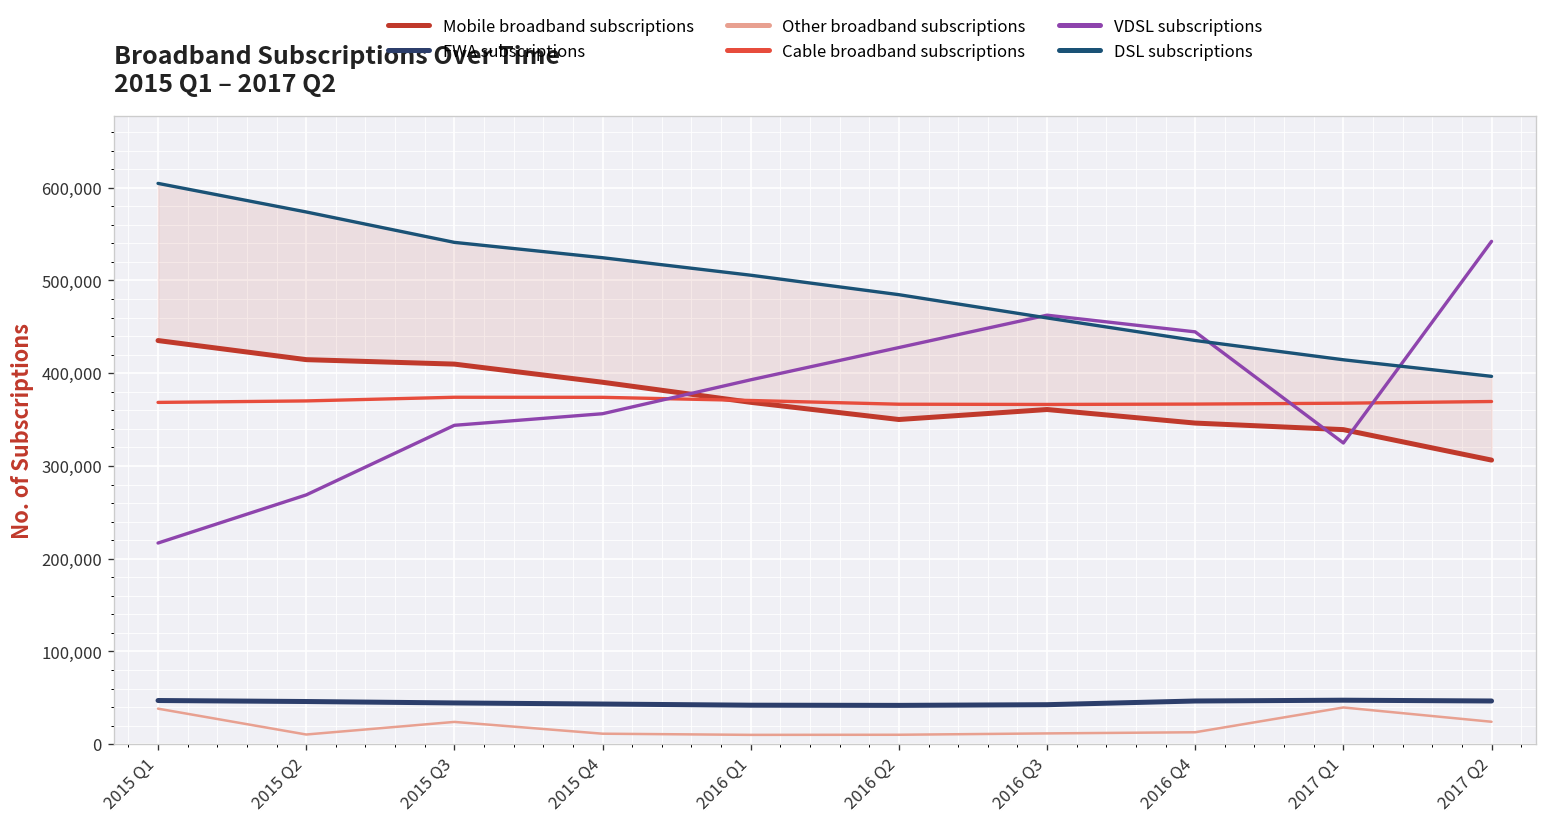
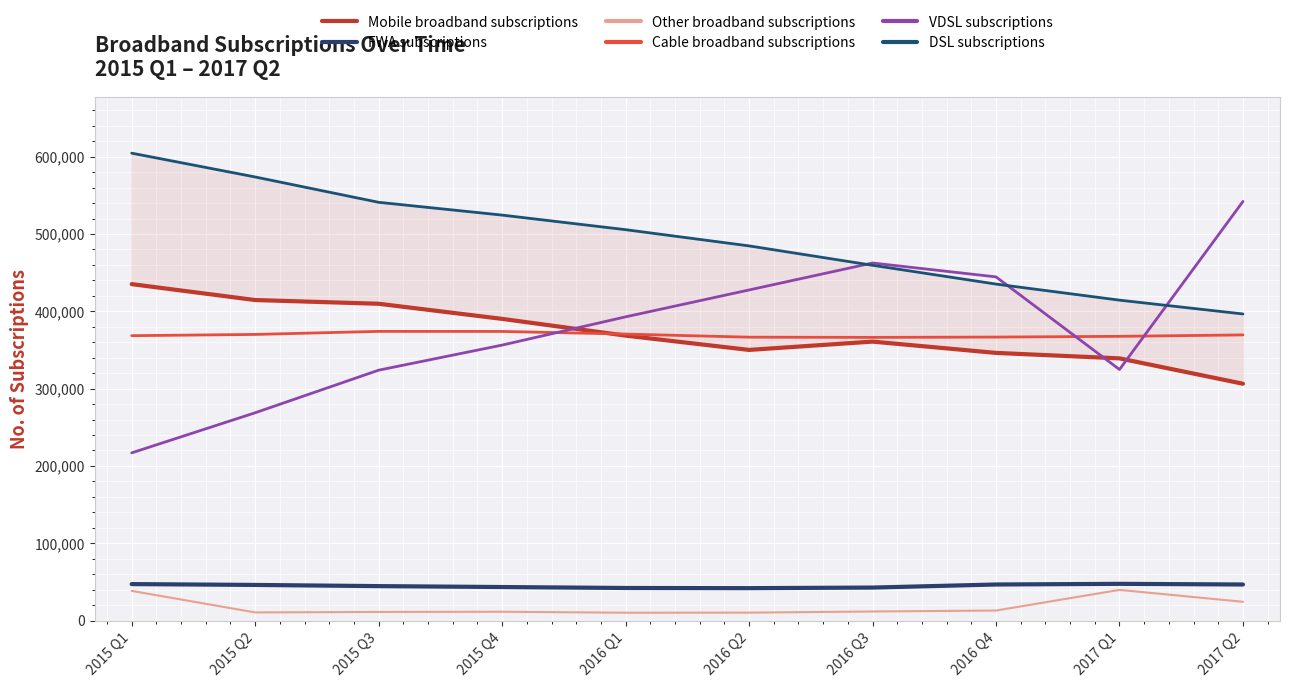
  {
    "Other broadband subscriptions": {
      "2015 Q1": "40,000",
      "2015 Q2": "10,000",
-     "2015 Q3": "20,000",
+     "2015 Q3": "10,000",
      "2015 Q4": "10,000",
      "2016 Q1": "10,000",
      "2016 Q2": "10,000",
      "2016 Q3": "10,000",
      "2016 Q4": "10,000",
      "2017 Q1": "40,000",
      "2017 Q2": "20,000"
    },
    "VDSL subscriptions": {
      "2015 Q1": "220,000",
      "2015 Q2": "270,000",
-     "2015 Q3": "340,000",
+     "2015 Q3": "320,000",
      "2015 Q4": "360,000",
      "2016 Q1": "390,000",
      "2016 Q2": "430,000",
      "2016 Q4": "440,000",
      "2017 Q1": "320,000",
      "2017 Q2": "540,000"
    }
  }
